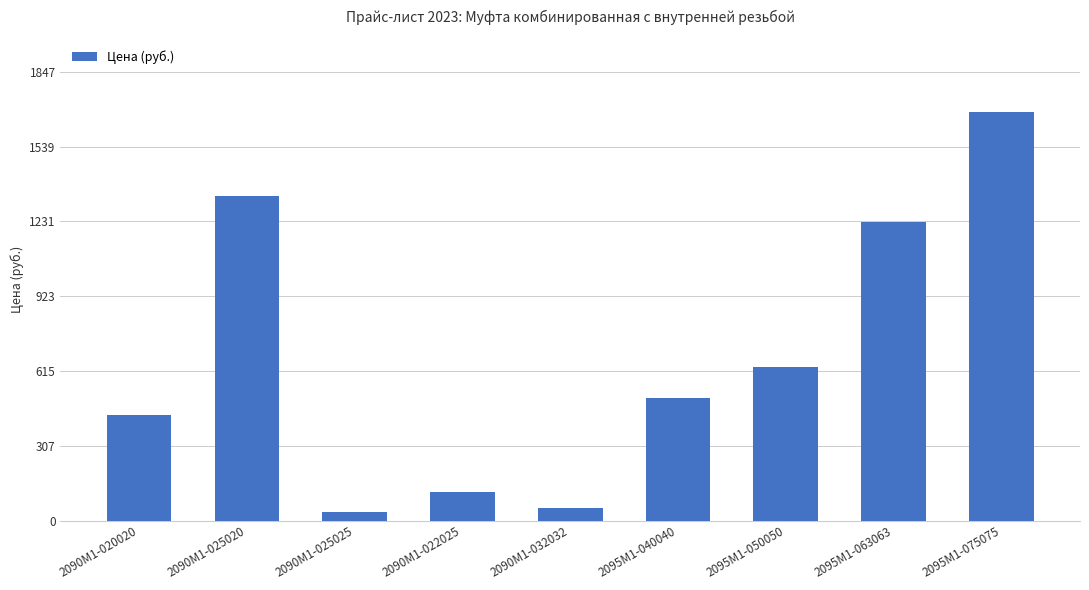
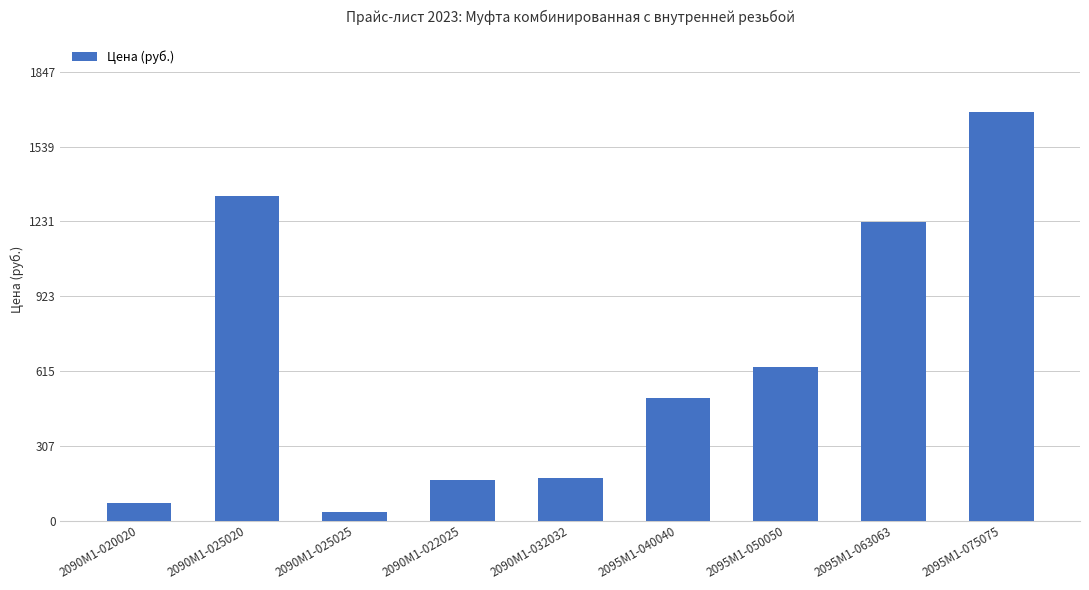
  {
-   "2090M1-020020": 430,
+   "2090M1-020020": 70,
    "2090M1-025020": 1340,
    "2090M1-025025": 40,
-   "2090M1-022025": 120,
-   "2090M1-032032": 50,
+   "2090M1-022025": 170,
+   "2090M1-032032": 180,
    "2095M1-040040": 500,
    "2095M1-050050": 630,
    "2095M1-063063": 1230,
    "2095M1-075075": 1680
  }
